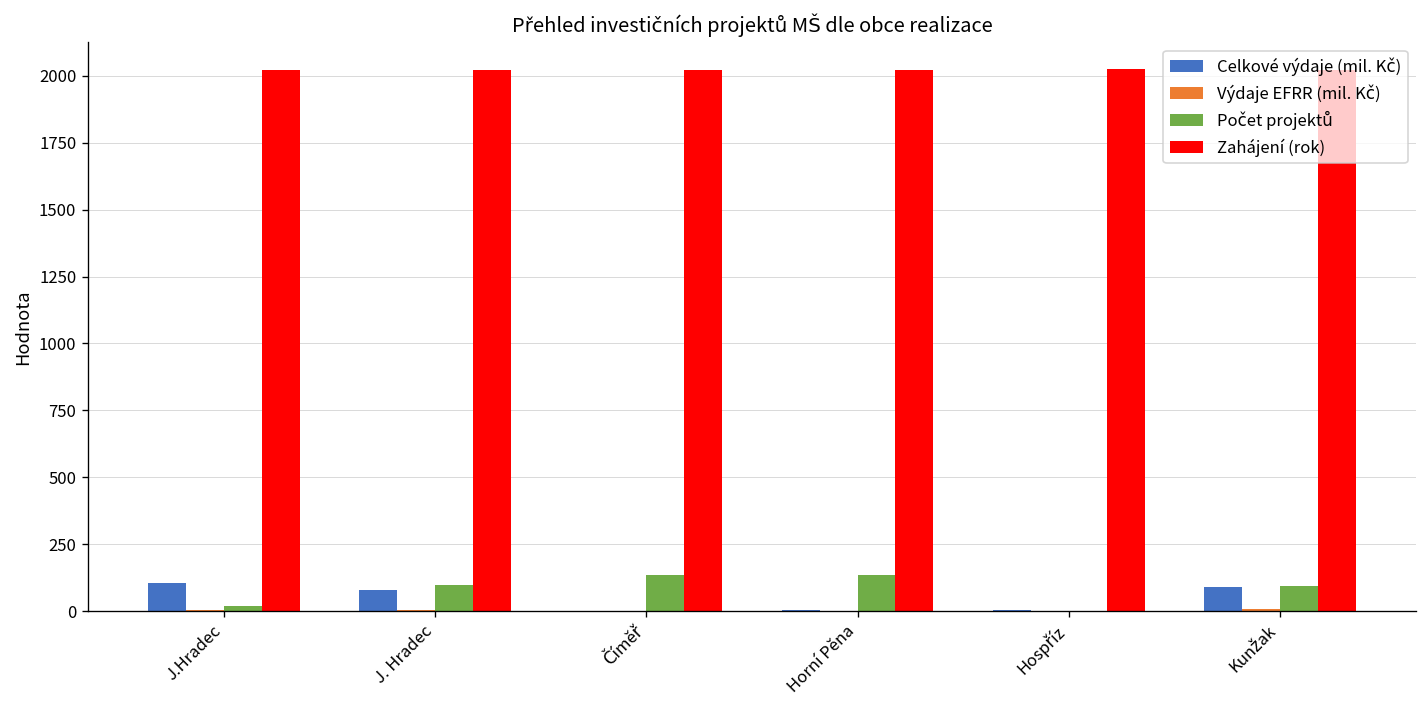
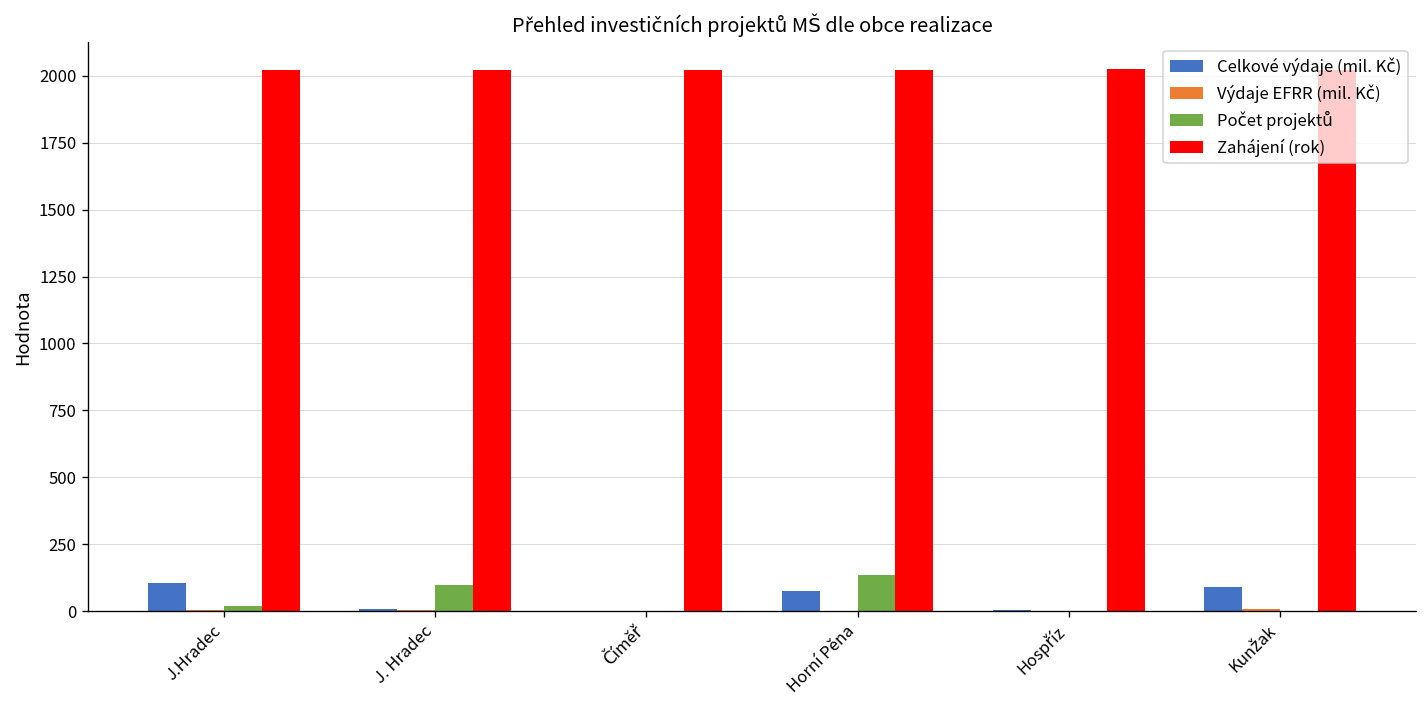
  {
    "Celkové výdaje (mil. Kč)": {
      "J.Hradec": 110,
-     "J. Hradec": 80,
-     "Horní Pěna": 0,
+     "J. Hradec": 10,
+     "Horní Pěna": 80,
      "Kunžak": 90
    },
    "Počet projektů": {
      "J.Hradec": 20,
      "J. Hradec": 100,
-     "Číměř": 130,
+     "Číměř": 0,
      "Horní Pěna": 140,
-     "Kunžak": 90
+     "Kunžak": 0
    },
    "Zahájení (rok)": {
      "J.Hradec": 2020,
      "J. Hradec": 2020,
      "Číměř": 2020,
      "Horní Pěna": 2020,
      "Hospříz": 2020
    }
  }
